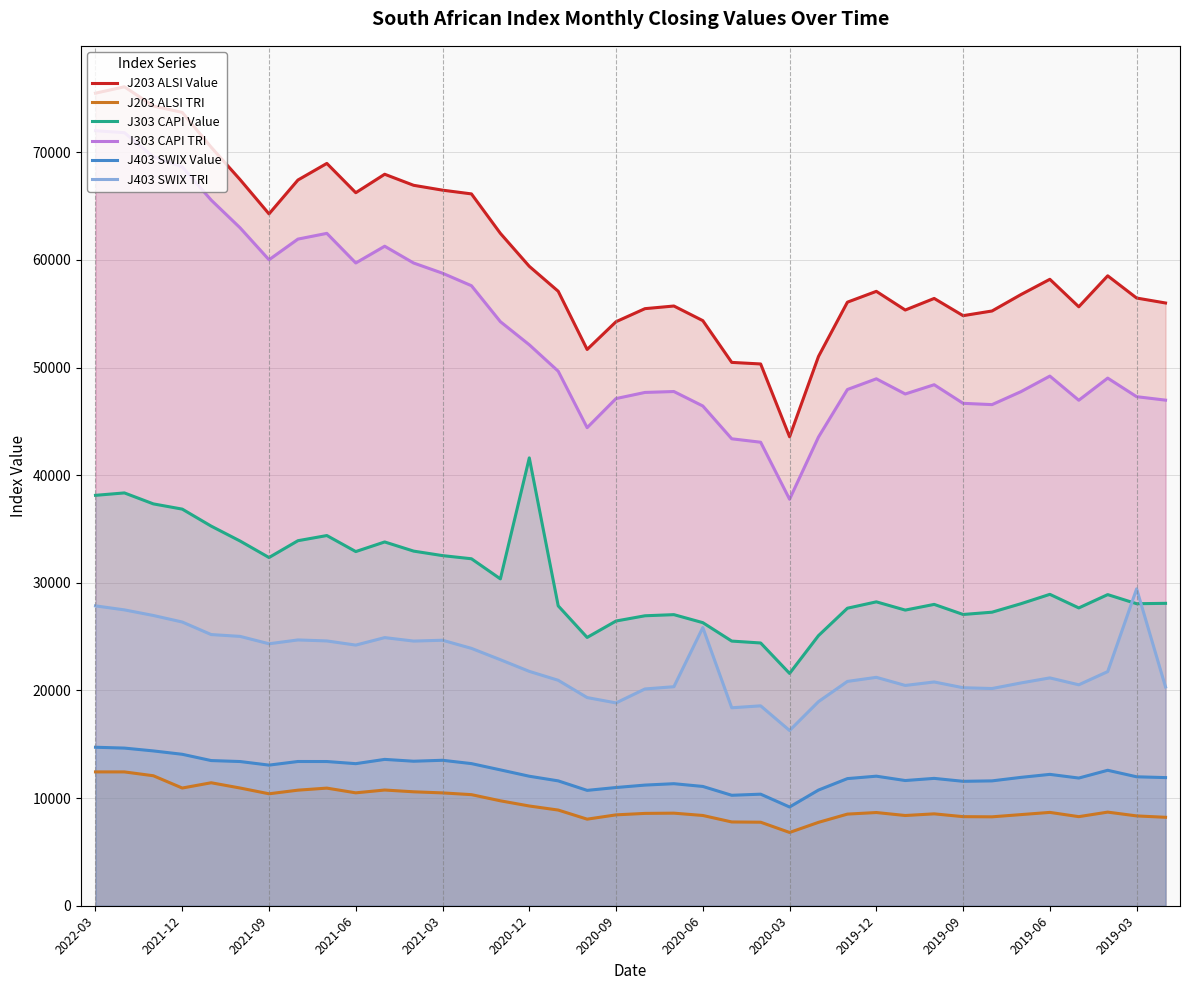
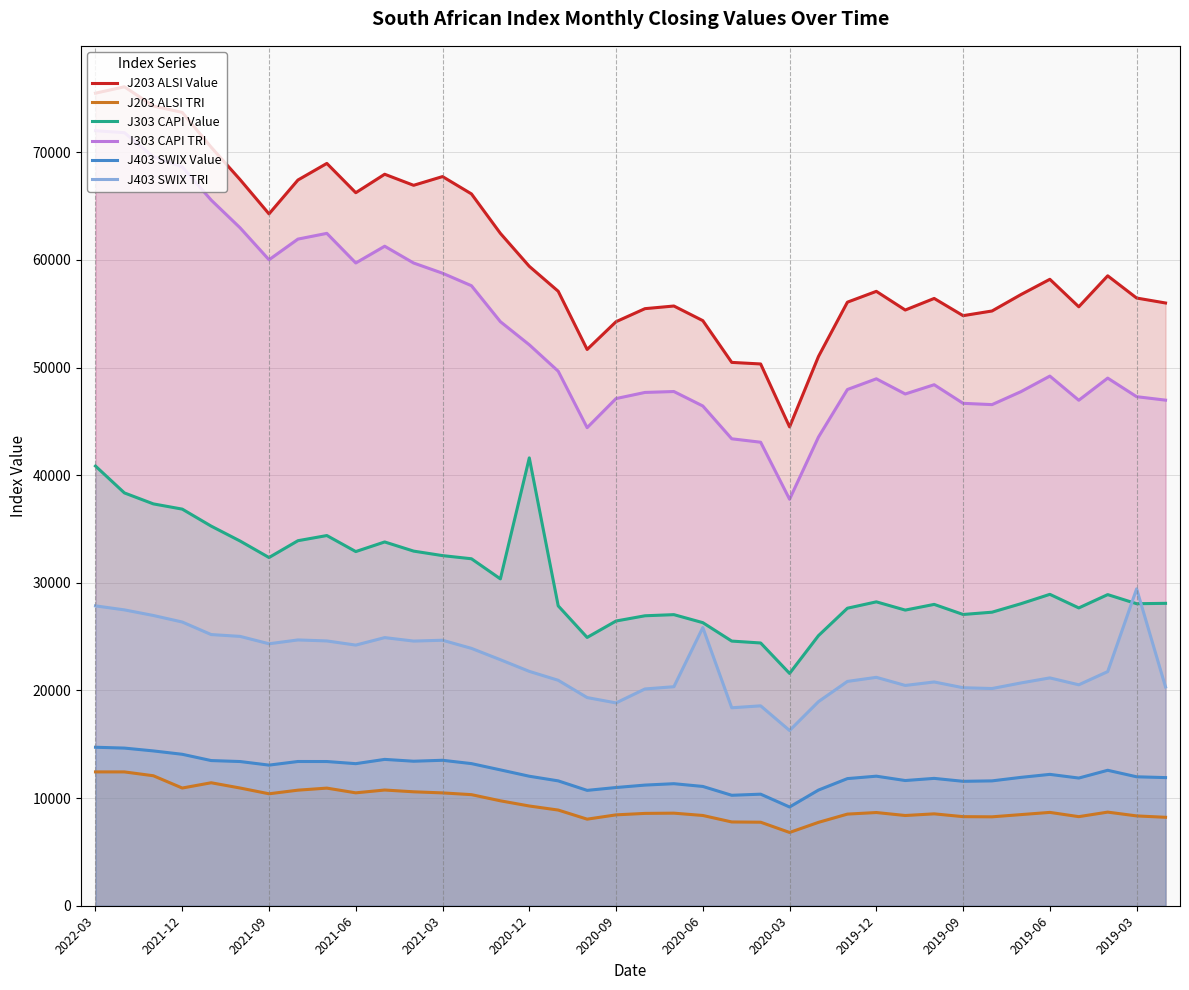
  {
    "J203 ALSI Value": {
      "2021-09": 64300,
      "2021-06": 66200,
-     "2021-03": 66500,
+     "2021-03": 67700,
      "2020-12": 59400,
      "2020-09": 54300,
      "2020-06": 54400,
-     "2020-03": 43600,
+     "2020-03": 44500,
      "2019-12": 57100,
      "2019-09": 54800,
      "2019-06": 58200,
      "2019-03": 56500
    },
    "J203 ALSI TRI": {
      "2022-03": 12400,
      "2021-12": 10900,
      "2021-09": 10400,
      "2021-06": 10500,
      "2021-03": 10500,
      "2020-12": 9300,
      "2020-09": 8400,
      "2020-06": 8400,
      "2020-03": 6800,
      "2019-12": 8700,
      "2019-09": 8300,
      "2019-06": 8700,
      "2019-03": 8300
    },
    "J303 CAPI Value": {
-     "2022-03": 38100,
+     "2022-03": 40900,
      "2021-12": 36900,
      "2021-09": 32400,
      "2021-06": 32900,
      "2021-03": 32500,
      "2020-12": 41600,
      "2020-09": 26500,
      "2020-06": 26300,
      "2020-03": 21600,
      "2019-12": 28200,
      "2019-09": 27100,
      "2019-06": 28900,
      "2019-03": 28100
    },
    "J303 CAPI TRI": {
      "2021-09": 60000,
      "2021-06": 59700,
      "2021-03": 58800,
      "2020-12": 52100,
      "2020-09": 47100,
      "2020-06": 46400,
      "2020-03": 37800,
      "2019-12": 49000,
      "2019-09": 46700,
      "2019-06": 49200,
      "2019-03": 47300
    },
    "J403 SWIX Value": {
      "2022-03": 14700,
      "2021-12": 14100,
      "2021-09": 13100,
      "2021-06": 13200,
      "2021-03": 13500,
      "2020-12": 12000,
      "2020-09": 11000,
      "2020-06": 11100,
      "2020-03": 9200,
      "2019-12": 12000,
      "2019-09": 11600,
      "2019-06": 12200,
      "2019-03": 12000
    },
    "J403 SWIX TRI": {
      "2022-03": 27900,
      "2021-12": 26400,
      "2021-09": 24300,
      "2021-06": 24200,
      "2021-03": 24700,
      "2020-12": 21800,
      "2020-09": 18800,
      "2020-06": 25800,
      "2020-03": 16300,
      "2019-12": 21200,
      "2019-09": 20300,
      "2019-06": 21200,
      "2019-03": 29400
    }
  }
